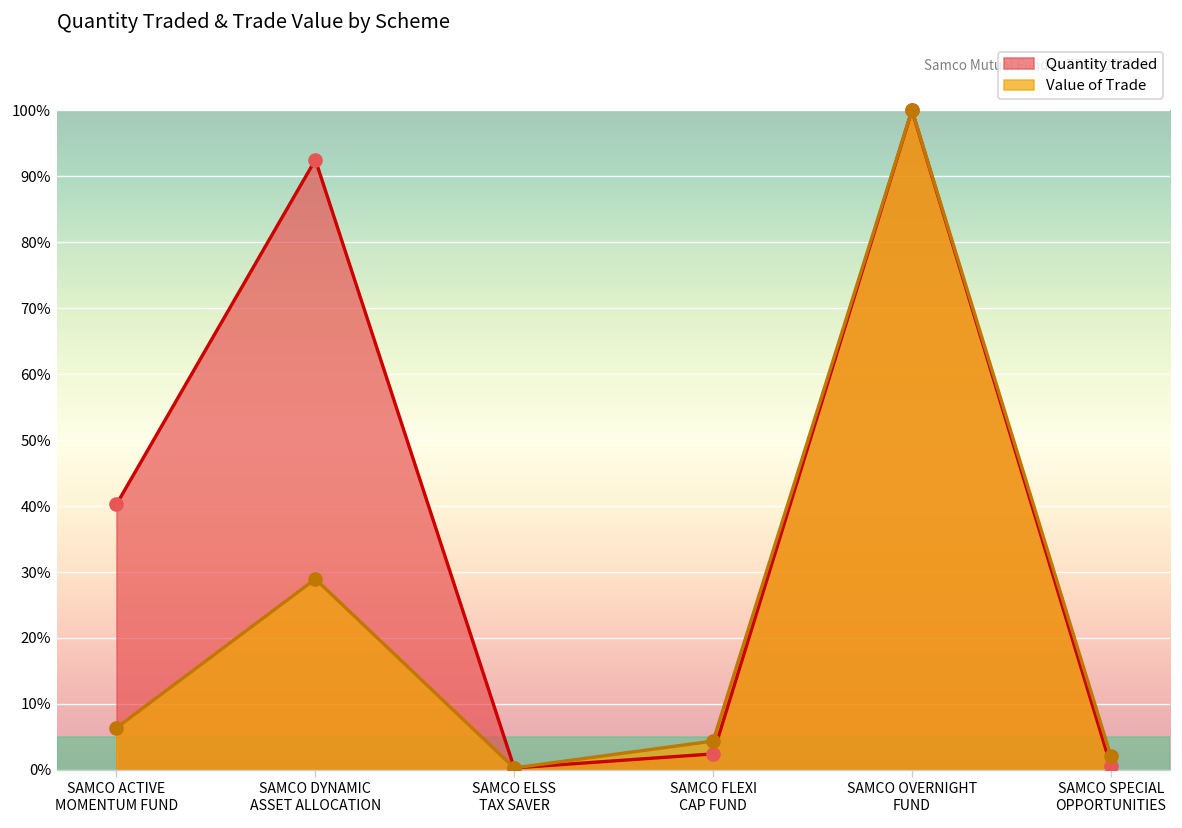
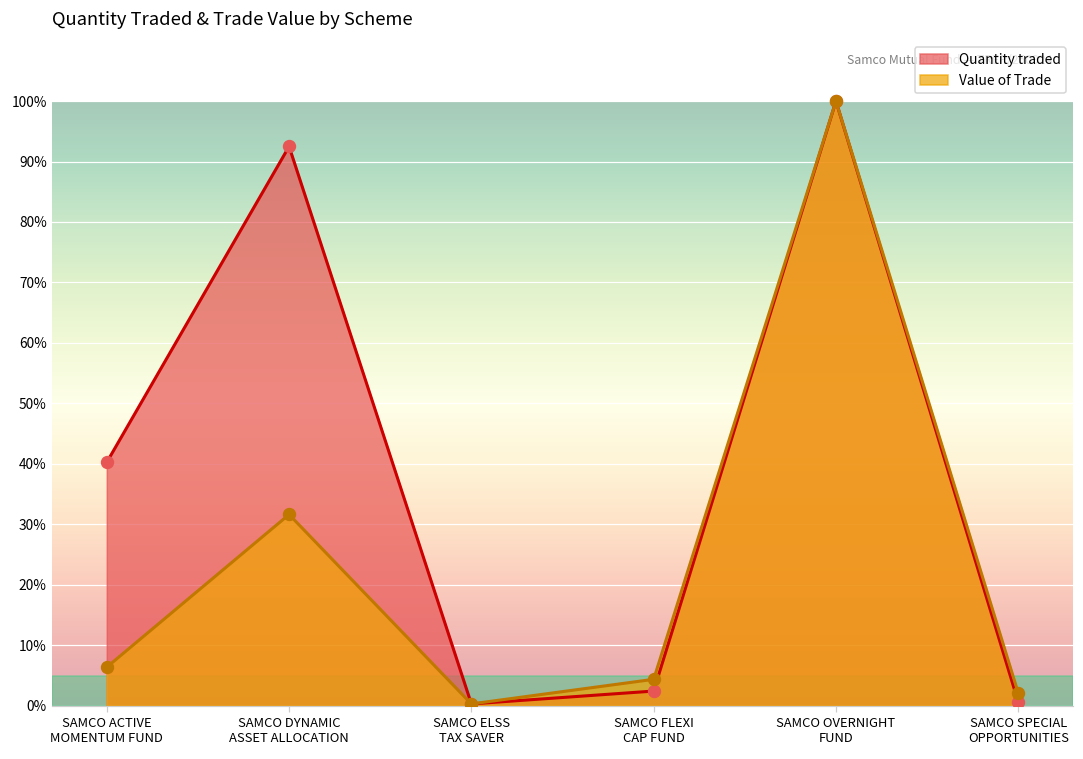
  {
    "Quantity traded": {
      "SAMCO ACTIVE MOMENTUM FUND": "40%",
      "SAMCO DYNAMIC ASSET ALLOCATION": "92%"
    },
    "Value of Trade": {
      "SAMCO ACTIVE MOMENTUM FUND": "6%",
-     "SAMCO DYNAMIC ASSET ALLOCATION": "29%"
+     "SAMCO DYNAMIC ASSET ALLOCATION": "32%"
    }
  }
